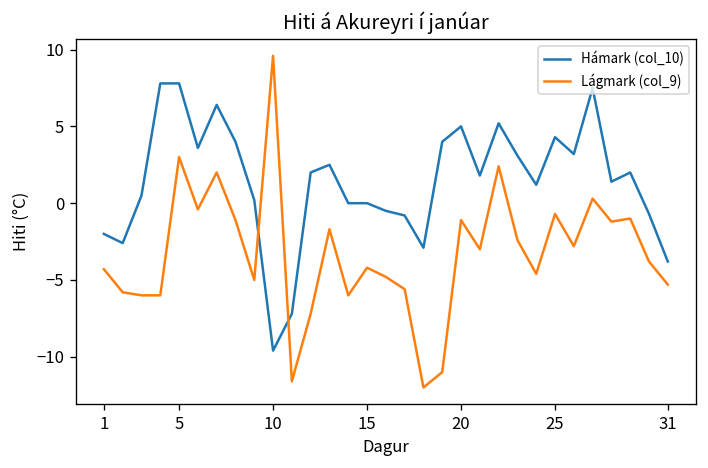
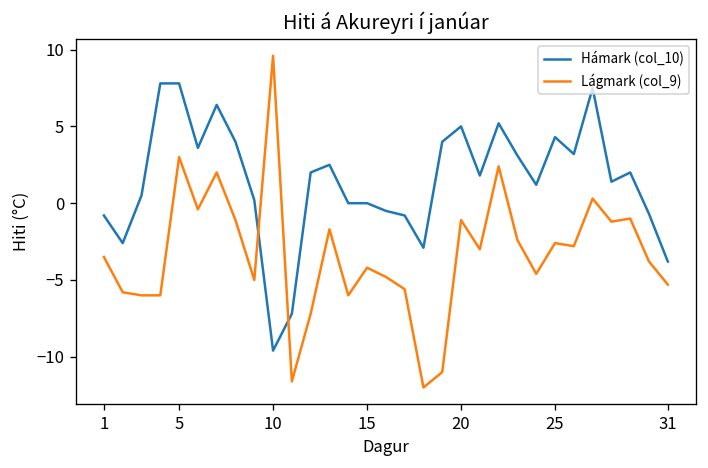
  {
    "Hámark (col_10)": {
-     "1": -2.0,
+     "1": -0.8,
      "5": 7.8,
      "10": -9.6,
      "15": 0.0,
      "20": 5.0,
      "25": 4.3,
      "31": -3.8
    },
    "Lágmark (col_9)": {
-     "1": -4.3,
+     "1": -3.5,
      "5": 3.0,
      "10": 9.6,
      "15": -4.2,
      "20": -1.1,
-     "25": -0.7,
+     "25": -2.6,
      "31": -5.3
    }
  }
